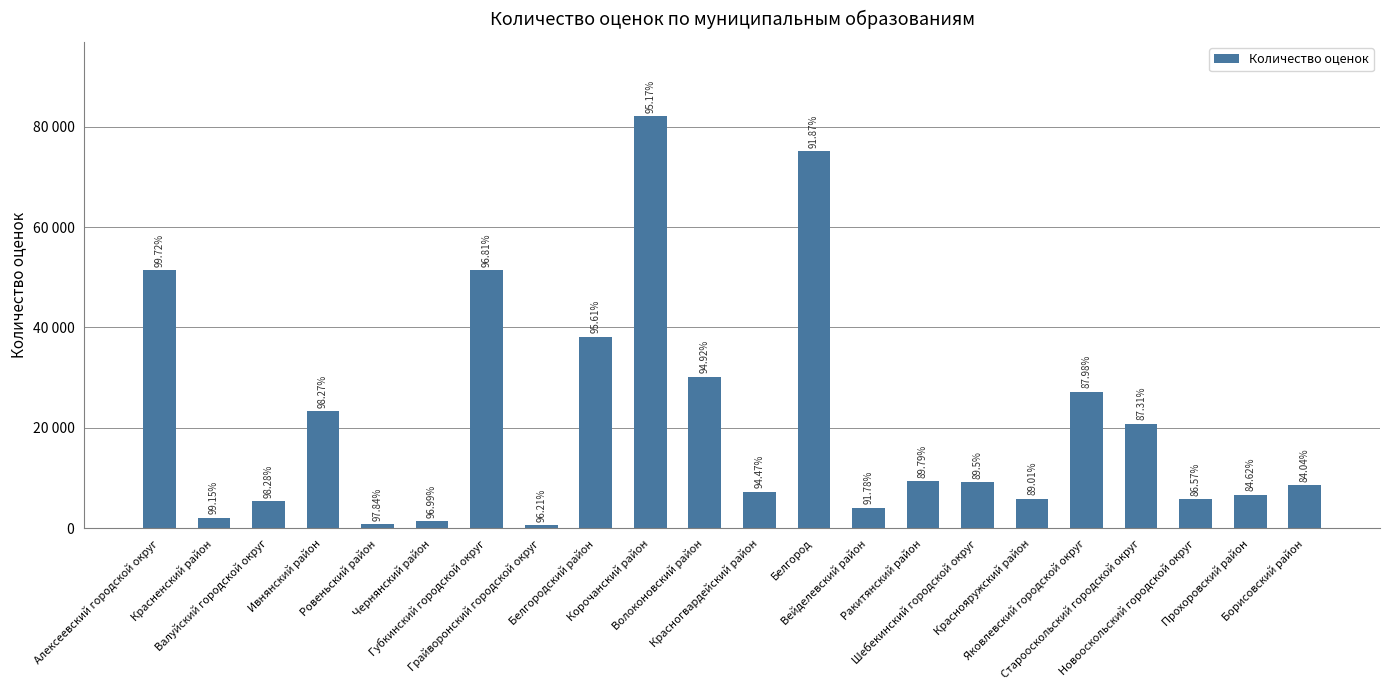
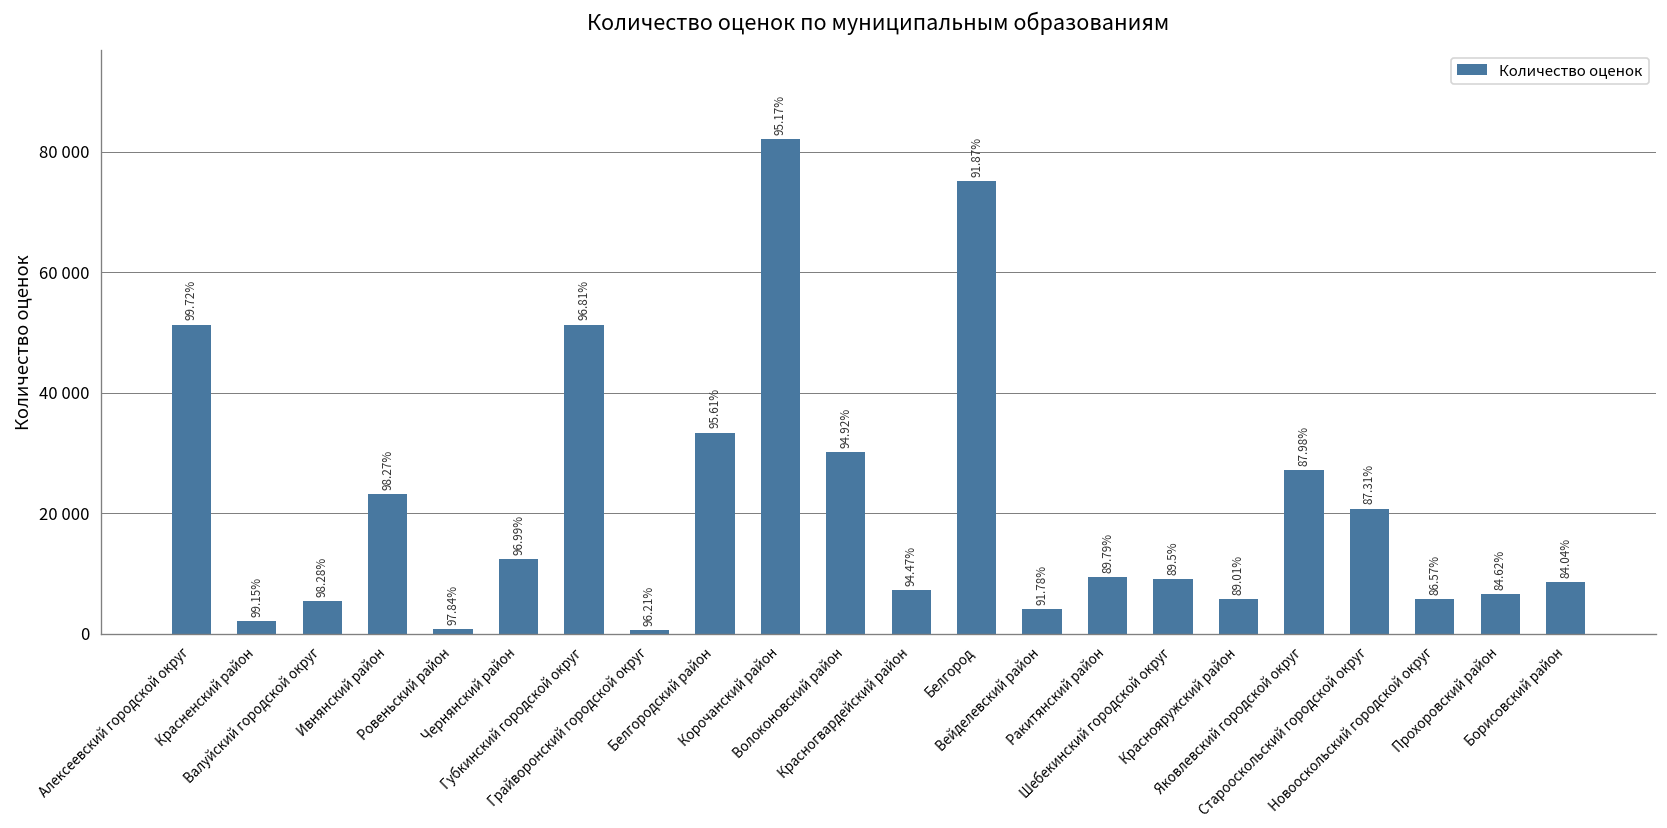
  {
-   "Чернянский район": 1000,
-   "Белгородский район": 38000
+   "Чернянский район": 12000,
+   "Белгородский район": 33000
  }
